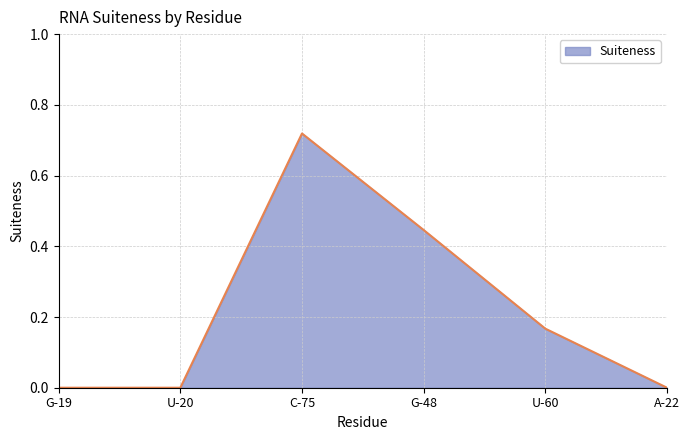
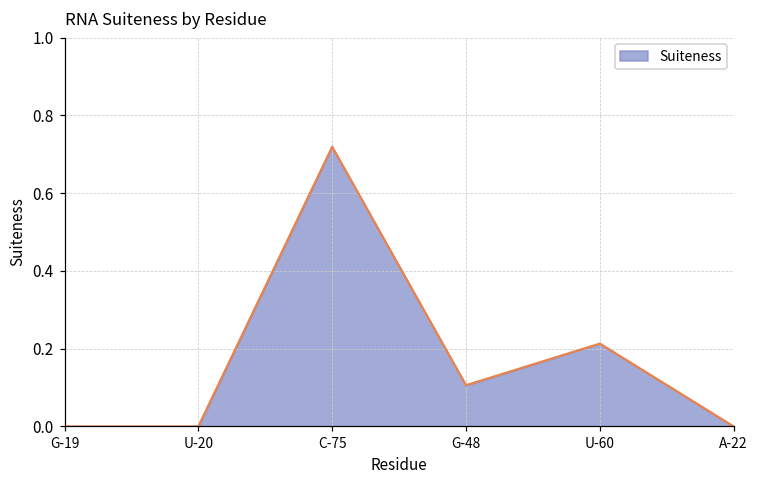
  {
    "G-19": 0.00,
    "U-20": 0.00,
    "C-75": 0.72,
-   "G-48": 0.45,
-   "U-60": 0.17,
+   "G-48": 0.11,
+   "U-60": 0.21,
    "A-22": 0.00
  }
